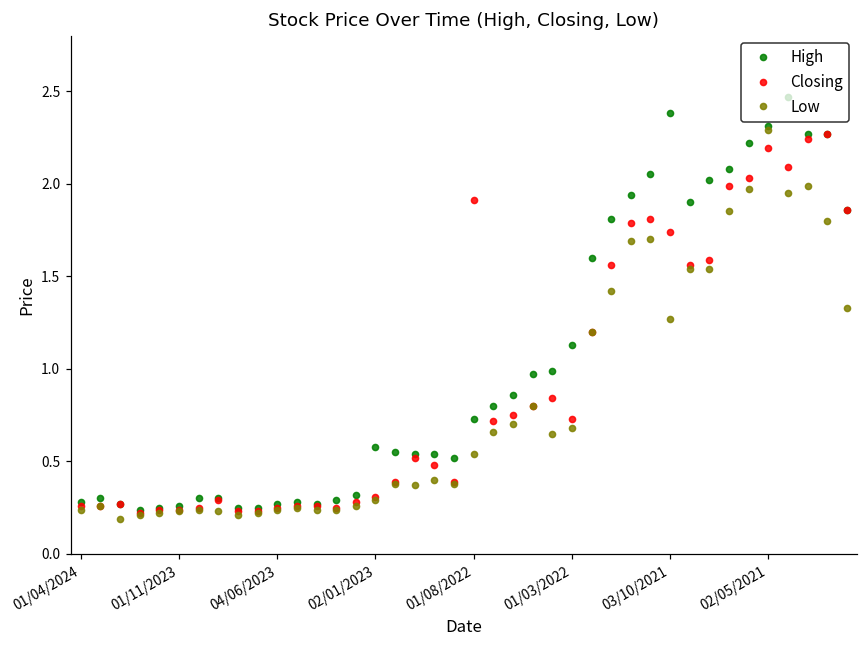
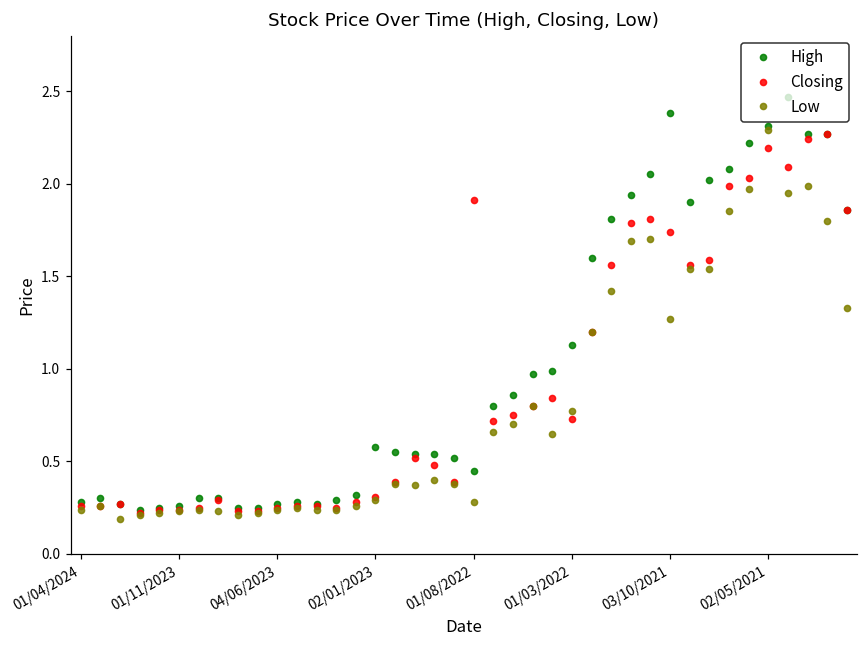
  {
    "High": {
      "01/04/2024": 0.28,
      "01/11/2023": 0.26,
      "04/06/2023": 0.27,
      "02/01/2023": 0.58,
-     "01/08/2022": 0.73,
+     "01/08/2022": 0.45,
      "01/03/2022": 1.13,
      "03/10/2021": 2.38,
      "02/05/2021": 2.31
    },
    "Closing": {
      "01/04/2024": 0.26,
      "02/01/2023": 0.31,
      "01/08/2022": 1.91,
      "01/03/2022": 0.73,
      "03/10/2021": 1.74,
      "02/05/2021": 2.19
    },
    "Low": {
      "01/04/2024": 0.24,
      "02/01/2023": 0.29,
-     "01/08/2022": 0.54,
-     "01/03/2022": 0.68,
+     "01/08/2022": 0.28,
+     "01/03/2022": 0.77,
      "03/10/2021": 1.27,
      "02/05/2021": 2.29
    }
  }
